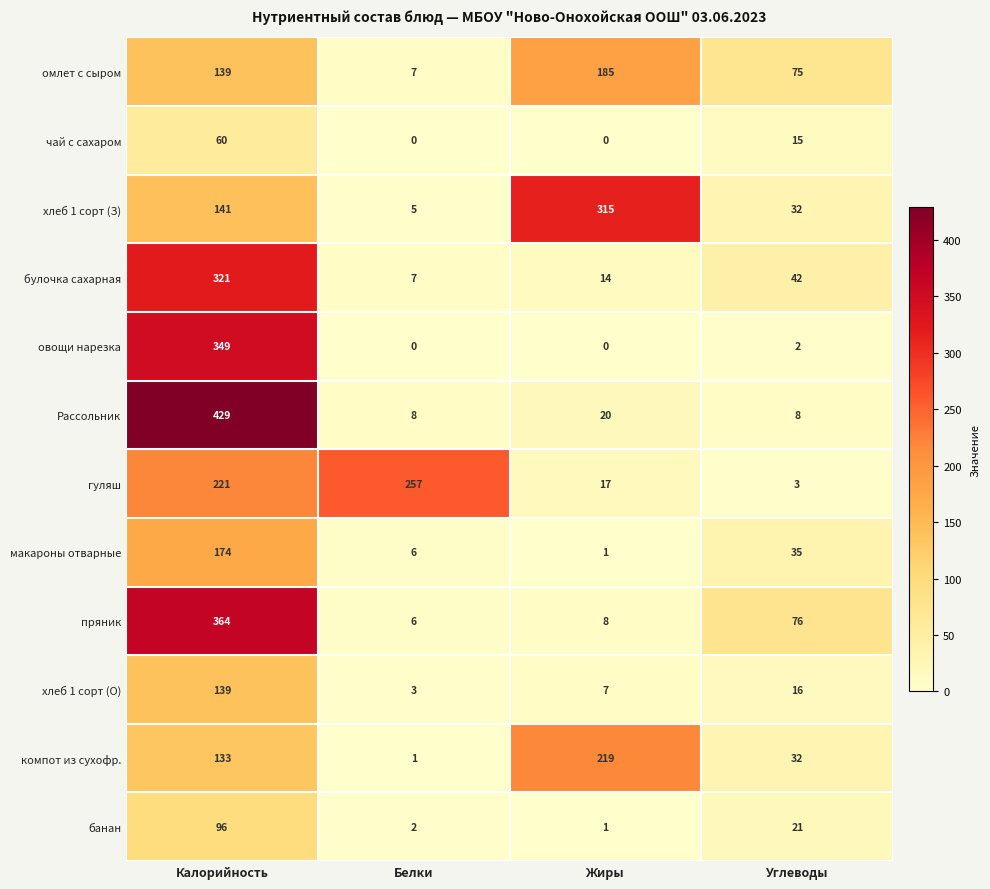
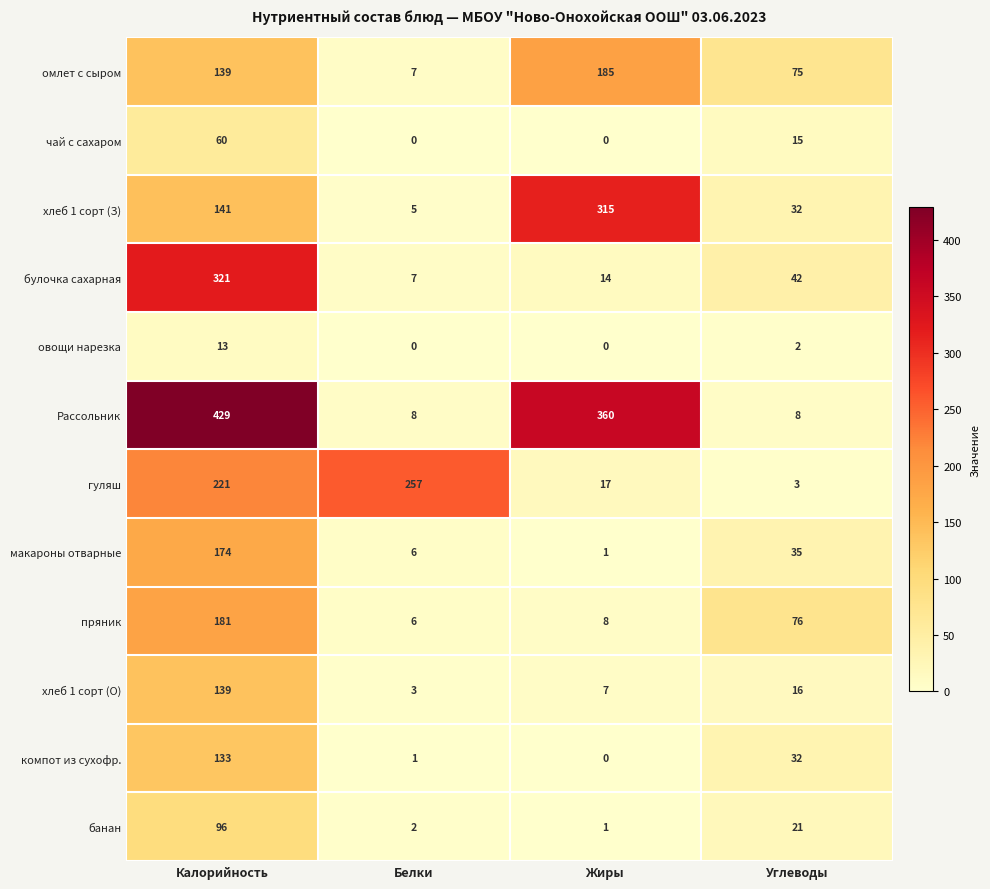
  {
    "омлет с сыром": {
      "Калорийность": 139,
      "Белки": 7,
      "Жиры": 185,
      "Углеводы": 75
    },
    "чай с сахаром": {
      "Калорийность": 60,
      "Белки": 0,
      "Жиры": 0,
      "Углеводы": 15
    },
    "хлеб 1 сорт (З)": {
      "Калорийность": 141,
      "Белки": 5,
      "Жиры": 315,
      "Углеводы": 32
    },
    "булочка сахарная": {
      "Калорийность": 321,
      "Белки": 7,
      "Жиры": 14,
      "Углеводы": 42
    },
    "овощи нарезка": {
-     "Калорийность": 349,
+     "Калорийность": 13,
      "Белки": 0,
      "Жиры": 0,
      "Углеводы": 2
    },
    "Рассольник": {
      "Калорийность": 429,
      "Белки": 8,
-     "Жиры": 20,
+     "Жиры": 360,
      "Углеводы": 8
    },
    "гуляш": {
      "Калорийность": 221,
      "Белки": 257,
      "Жиры": 17,
      "Углеводы": 3
    },
    "макароны отварные": {
      "Калорийность": 174,
      "Белки": 6,
      "Жиры": 1,
      "Углеводы": 35
    },
    "пряник": {
-     "Калорийность": 364,
+     "Калорийность": 181,
      "Белки": 6,
      "Жиры": 8,
      "Углеводы": 76
    },
    "хлеб 1 сорт (О)": {
      "Калорийность": 139,
      "Белки": 3,
      "Жиры": 7,
      "Углеводы": 16
    },
    "компот из сухофр.": {
      "Калорийность": 133,
      "Белки": 1,
-     "Жиры": 219,
+     "Жиры": 0,
      "Углеводы": 32
    },
    "банан": {
      "Калорийность": 96,
      "Белки": 2,
      "Жиры": 1,
      "Углеводы": 21
    }
  }
